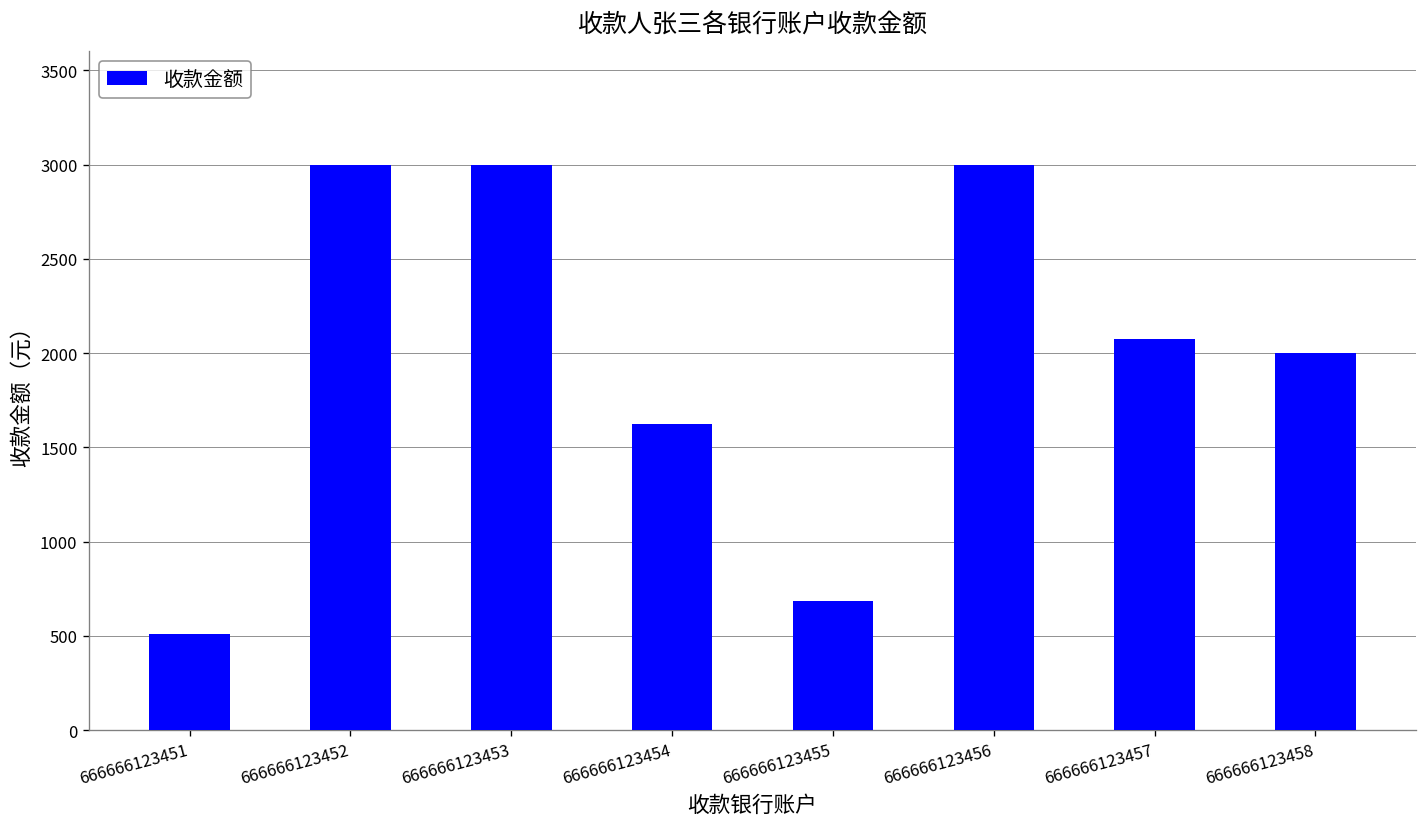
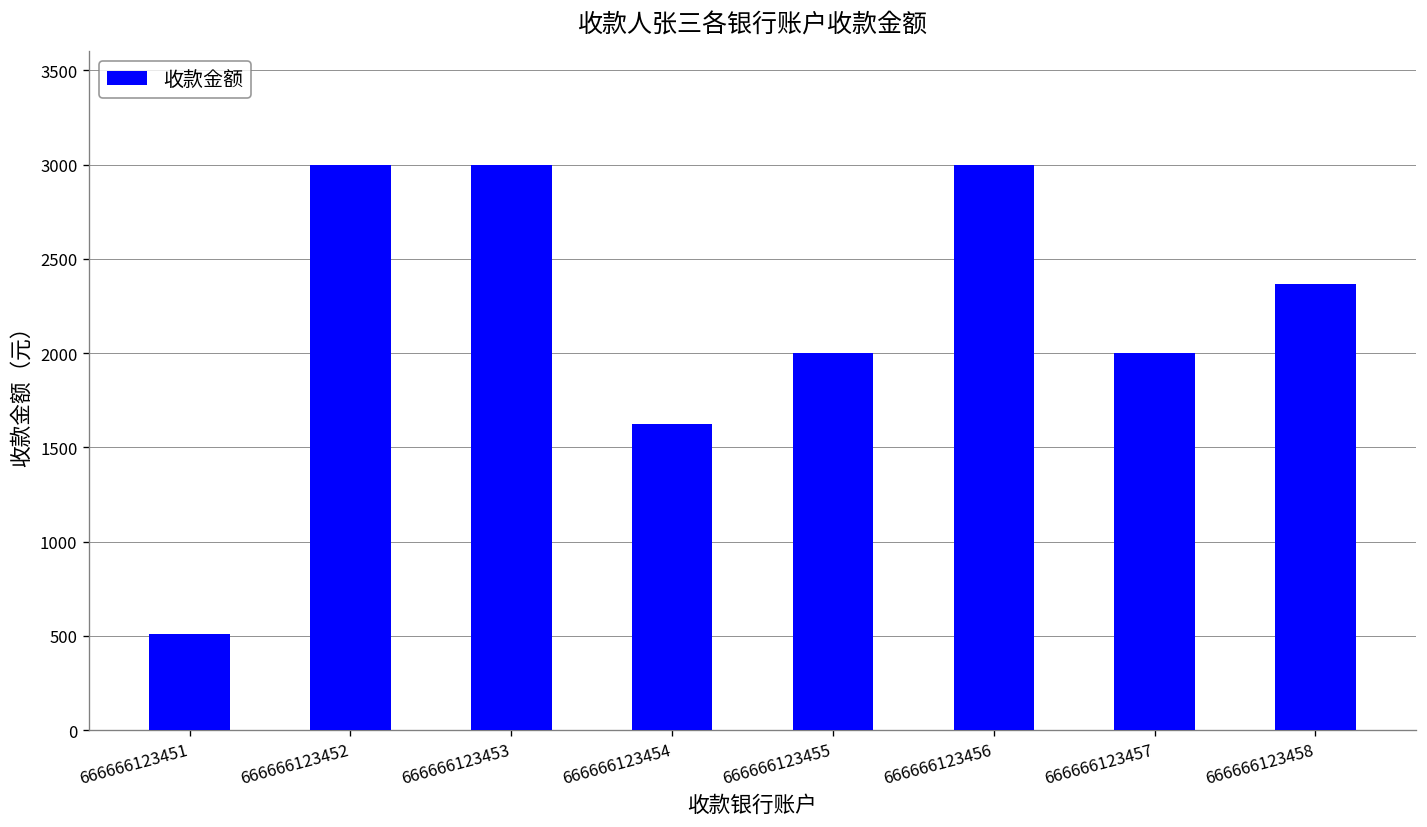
  {
    "666666123451": 510,
    "666666123452": 3000,
    "666666123453": 3000,
    "666666123454": 1620,
-   "666666123455": 690,
+   "666666123455": 2000,
    "666666123456": 3000,
-   "666666123457": 2080,
-   "666666123458": 2000
+   "666666123457": 2000,
+   "666666123458": 2360
  }
